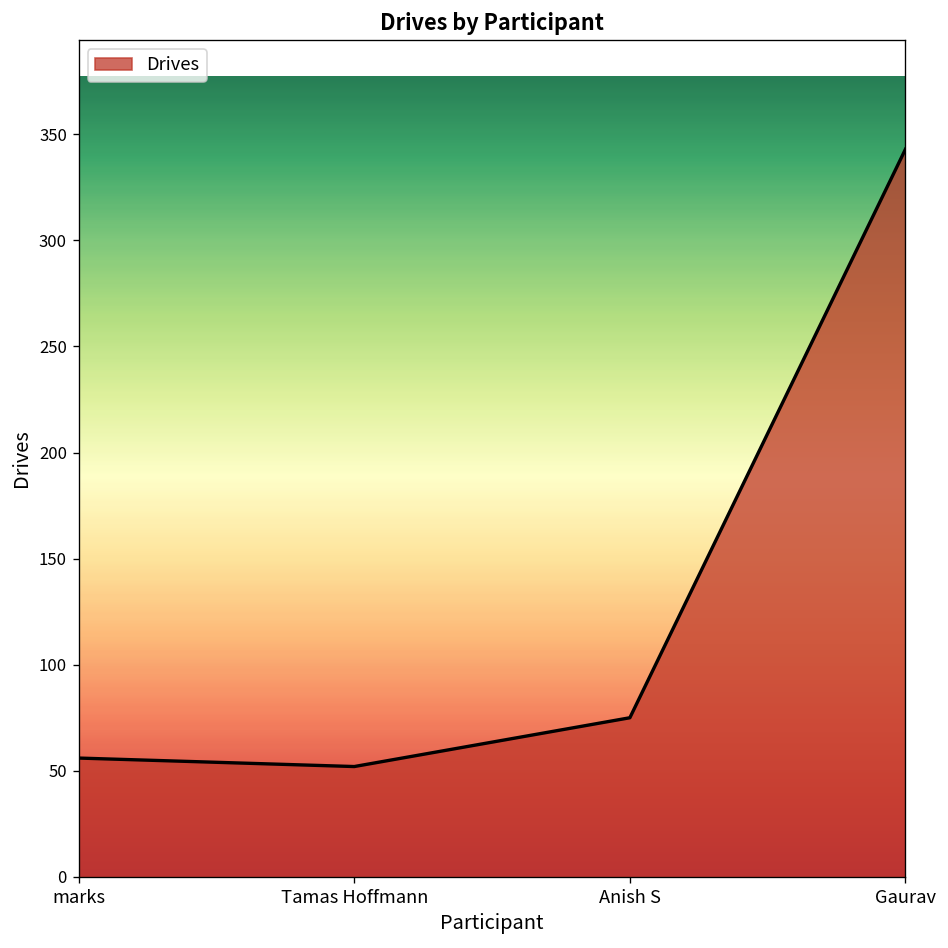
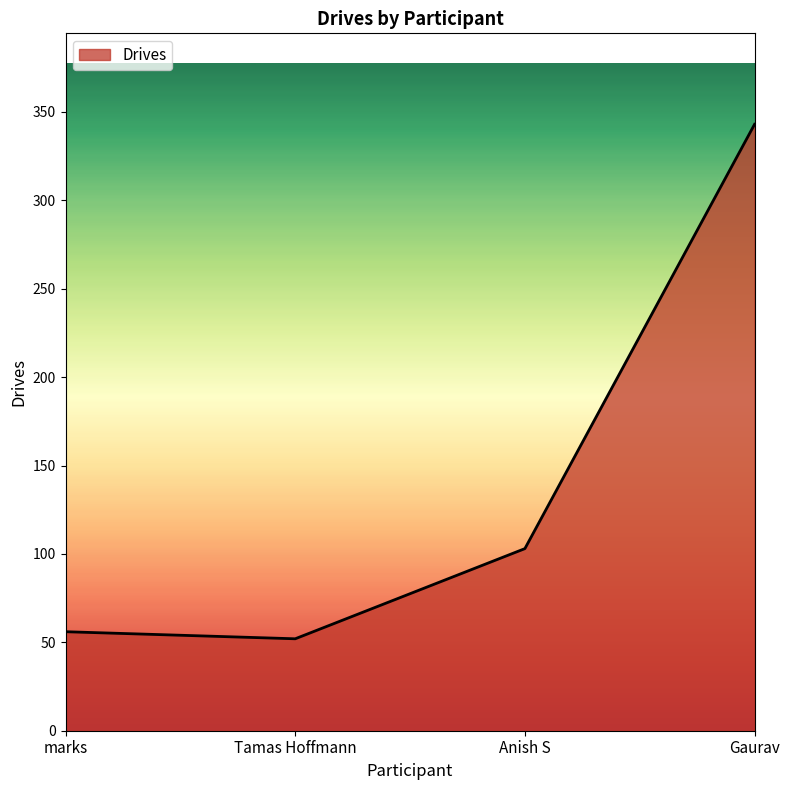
  {
    "marks": 56,
    "Tamas Hoffmann": 52,
-   "Anish S": 75,
+   "Anish S": 103,
    "Gaurav": 343
  }
